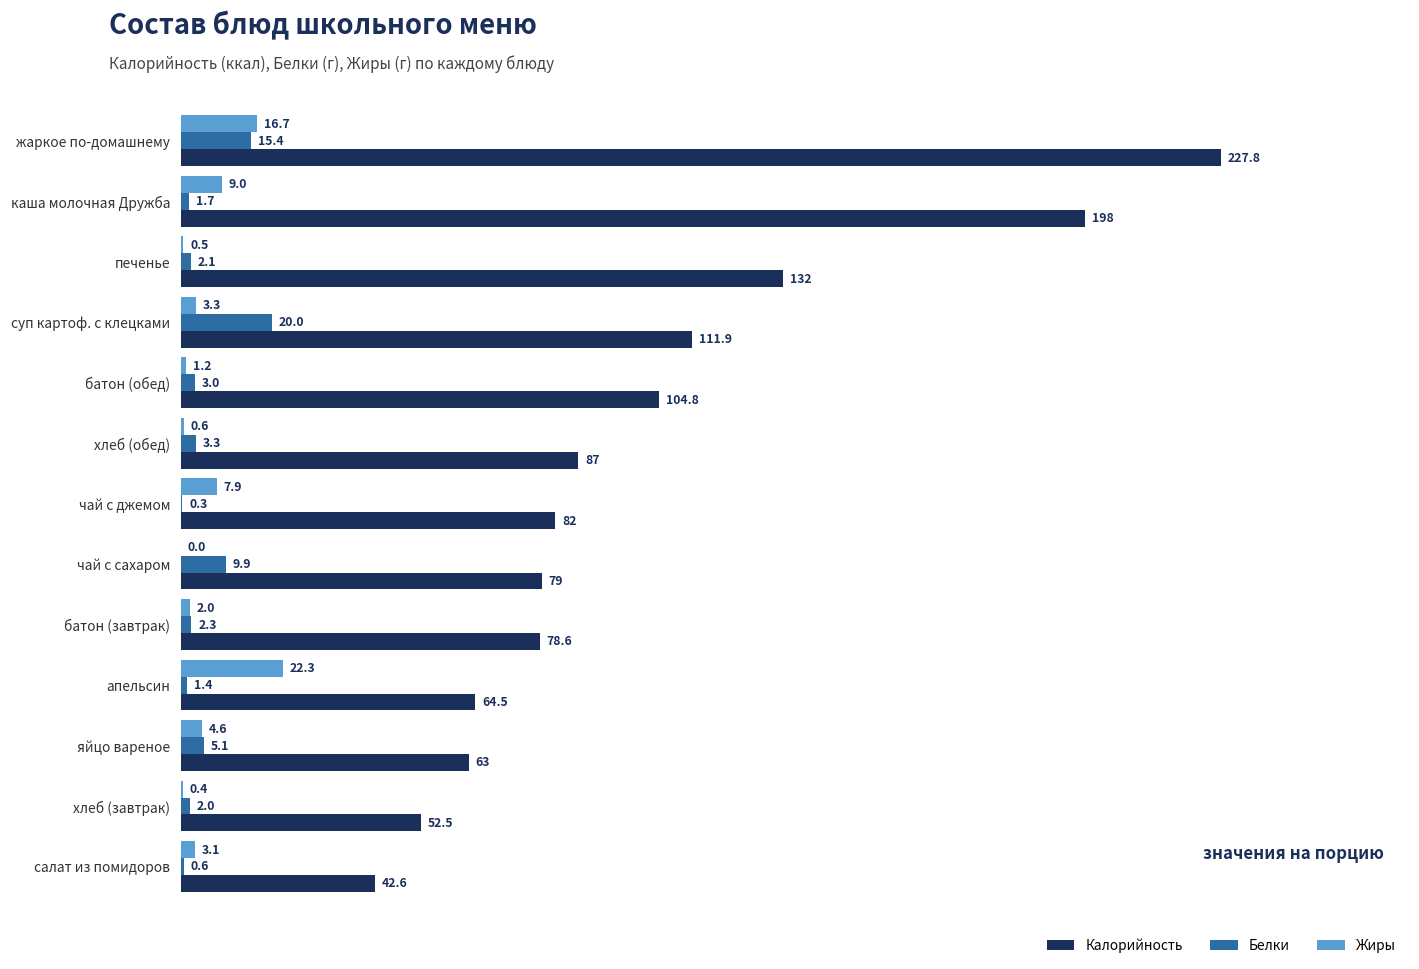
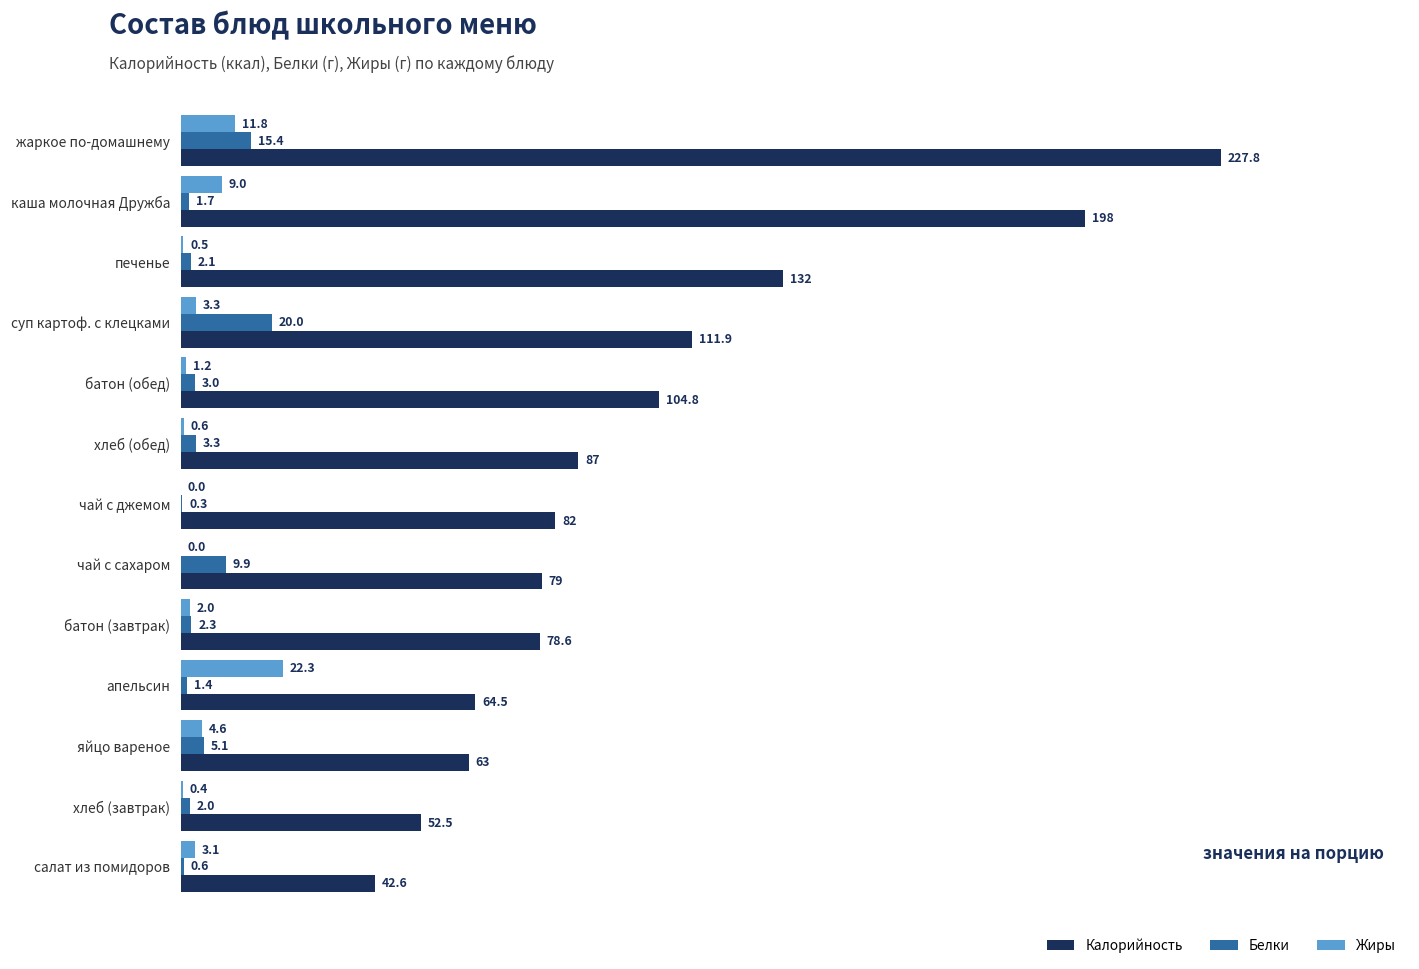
  {
    "Калорийность": {
      "жаркое по-домашнему": 227.8,
      "каша молочная Дружба": 198,
      "печенье": 132,
      "суп картоф. с клецками": 111.9,
      "батон (обед)": 104.8,
      "хлеб (обед)": 87,
      "чай с джемом": 82,
      "чай с сахаром": 79,
      "батон (завтрак)": 78.6,
      "апельсин": 64.5,
      "яйцо вареное": 63,
      "хлеб (завтрак)": 52.5,
      "салат из помидоров": 42.6
    },
    "Белки": {
      "жаркое по-домашнему": 15.4,
      "каша молочная Дружба": 1.7,
      "печенье": 2.1,
      "суп картоф. с клецками": 20.0,
      "батон (обед)": 3.0,
      "хлеб (обед)": 3.3,
      "чай с джемом": 0.3,
      "чай с сахаром": 9.9,
      "батон (завтрак)": 2.3,
      "апельсин": 1.4,
      "яйцо вареное": 5.1,
      "хлеб (завтрак)": 2.0,
      "салат из помидоров": 0.6
    },
    "Жиры": {
-     "жаркое по-домашнему": 16.7,
+     "жаркое по-домашнему": 11.8,
      "каша молочная Дружба": 9.0,
      "печенье": 0.5,
      "суп картоф. с клецками": 3.3,
      "батон (обед)": 1.2,
      "хлеб (обед)": 0.6,
-     "чай с джемом": 7.9,
+     "чай с джемом": 0.0,
      "чай с сахаром": 0.0,
      "батон (завтрак)": 2.0,
      "апельсин": 22.3,
      "яйцо вареное": 4.6,
      "хлеб (завтрак)": 0.4,
      "салат из помидоров": 3.1
    }
  }
